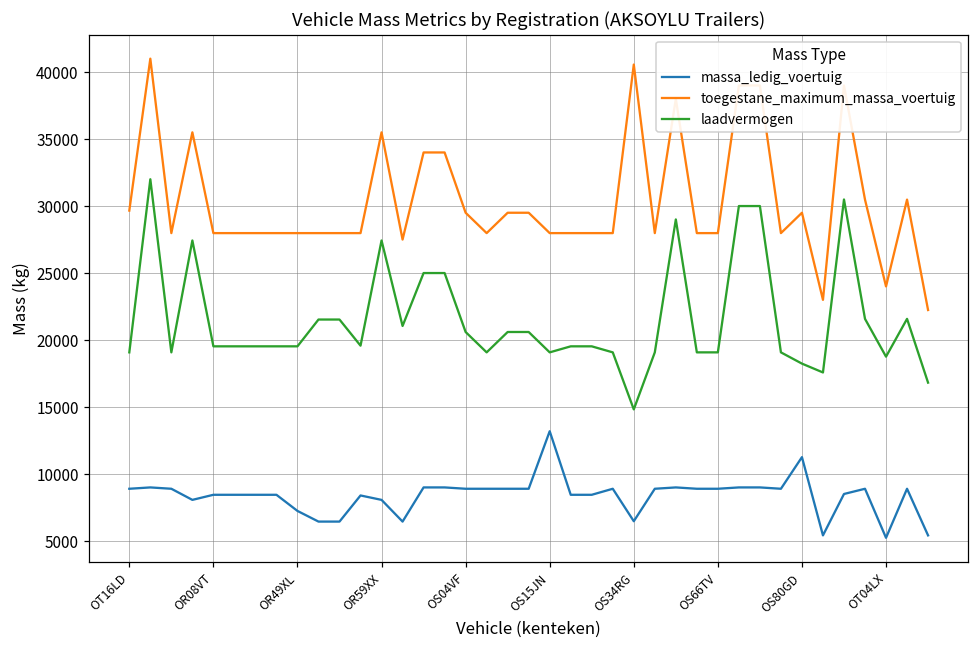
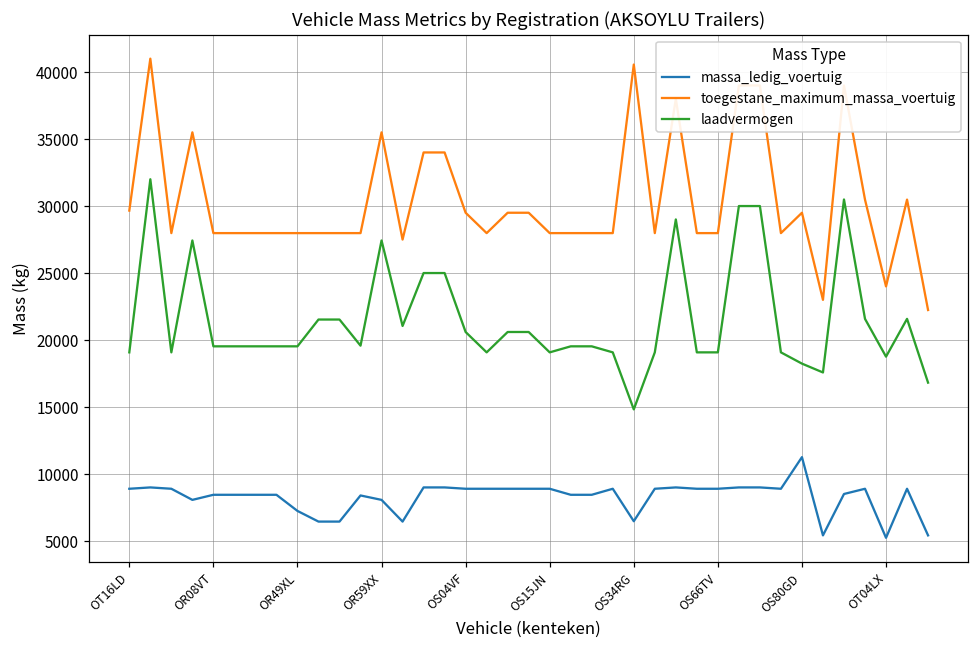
  {
    "massa_ledig_voertuig": {
      "OT16LD": 8900,
      "OR08VT": 8500,
      "OR49XL": 7200,
      "OR59XX": 8100,
      "OS04VF": 8900,
-     "OS15JN": 13200,
+     "OS15JN": 8900,
      "OS34RG": 6500,
      "OS66TV": 8900,
      "OS80GD": 11300,
      "OT04LX": 5200
    },
    "toegestane_maximum_massa_voertuig": {
      "OT16LD": 29700,
      "OR08VT": 28000,
      "OR49XL": 28000,
      "OR59XX": 35500,
      "OS04VF": 29500,
      "OS15JN": 28000,
      "OS34RG": 40600,
      "OS66TV": 28000,
      "OS80GD": 29500,
      "OT04LX": 24000
    },
    "laadvermogen": {
      "OT16LD": 19100,
      "OR08VT": 19500,
      "OR49XL": 19500,
      "OR59XX": 27400,
      "OS04VF": 20600,
      "OS15JN": 19100,
      "OS34RG": 14800,
      "OS66TV": 19100,
      "OS80GD": 18200,
      "OT04LX": 18800
    }
  }
